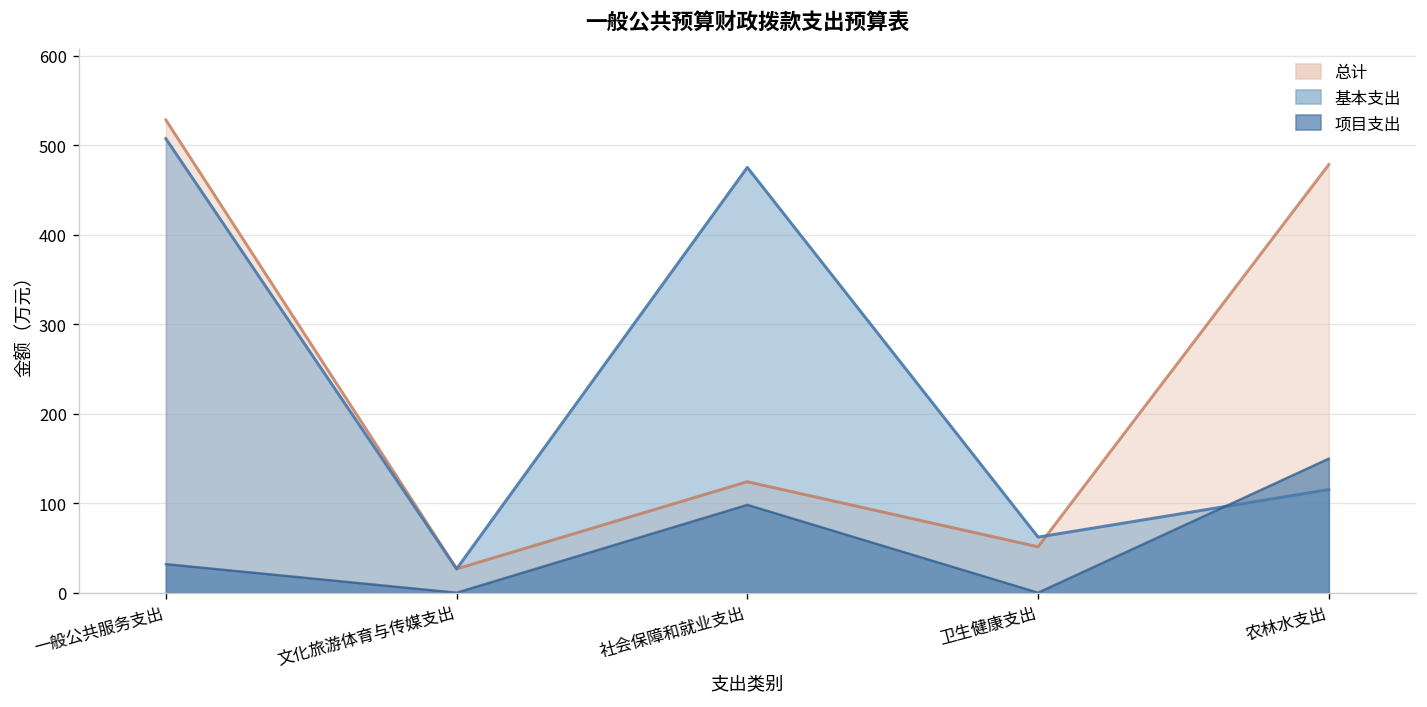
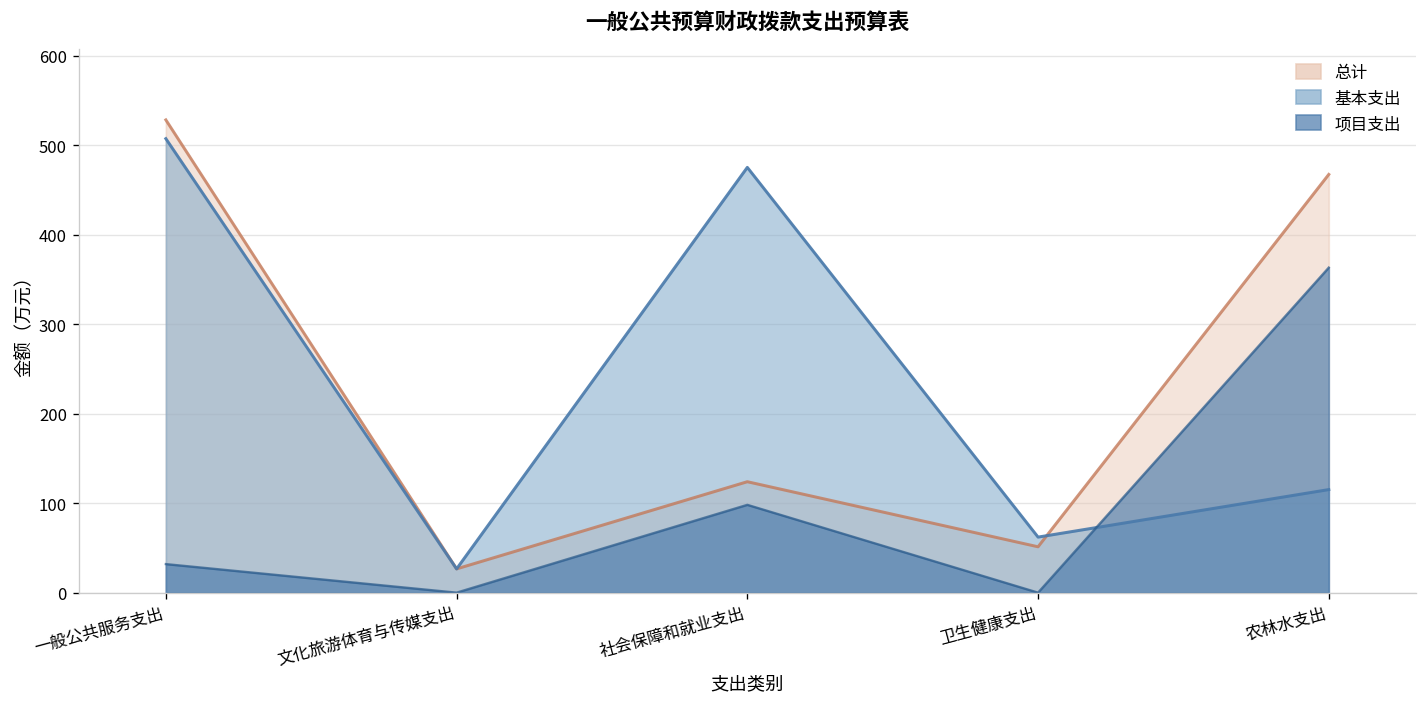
  {
    "总计": {
      "一般公共服务支出": 530,
      "社会保障和就业支出": 120,
      "卫生健康支出": 50,
-     "农林水支出": 480
+     "农林水支出": 470
    },
    "基本支出": {
      "一般公共服务支出": 510,
      "社会保障和就业支出": 480,
      "卫生健康支出": 60,
      "农林水支出": 120
    },
    "项目支出": {
      "一般公共服务支出": 30,
      "文化旅游体育与传媒支出": 0,
      "社会保障和就业支出": 100,
      "卫生健康支出": 0,
-     "农林水支出": 150
+     "农林水支出": 360
    }
  }
